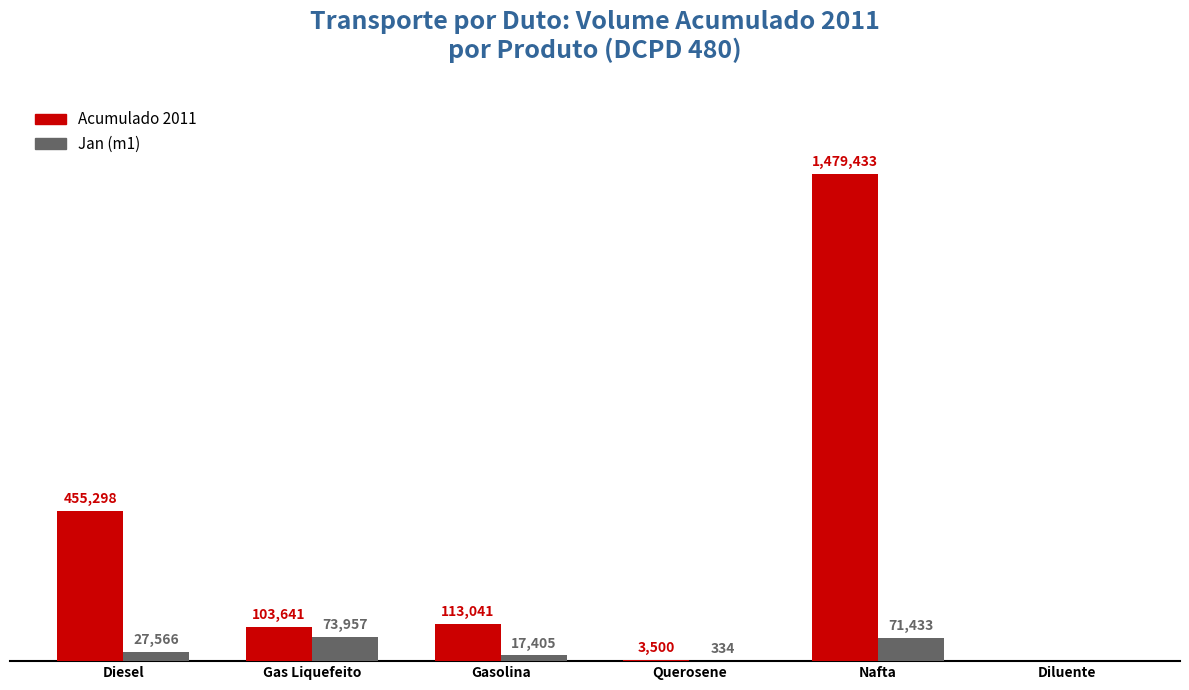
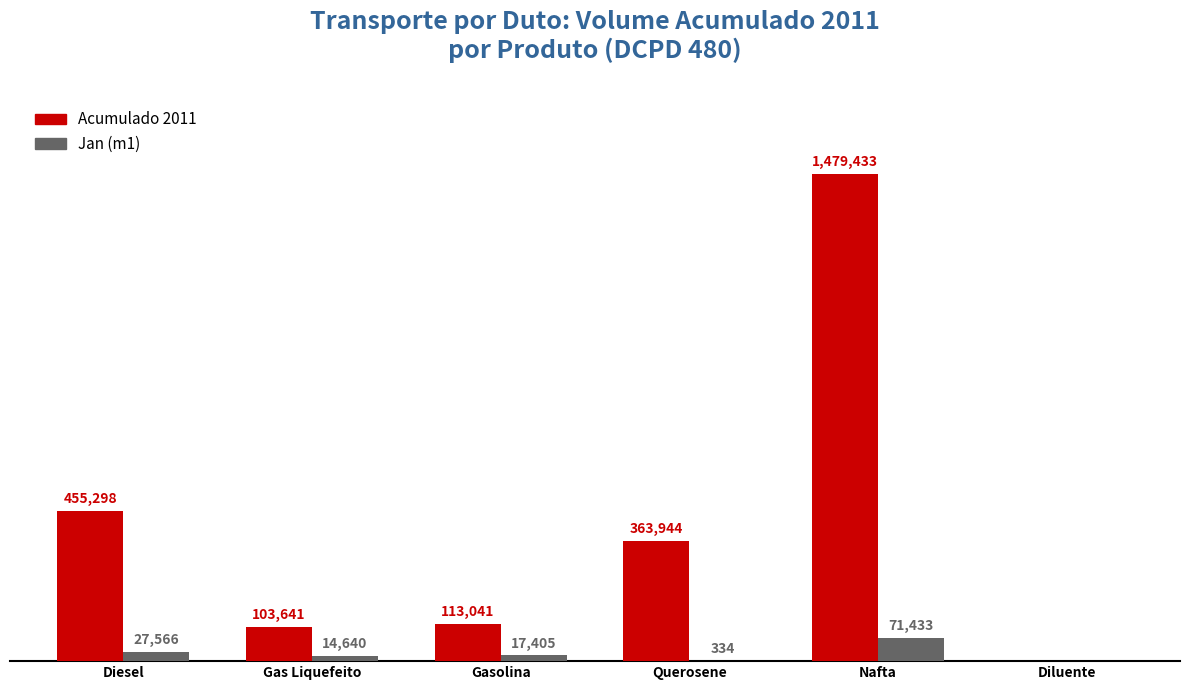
  {
    "Acumulado 2011": {
      "Diesel": "455,298",
      "Gas Liquefeito": "103,641",
      "Gasolina": "113,041",
-     "Querosene": "3,500",
+     "Querosene": "363,944",
      "Nafta": "1,479,433"
    },
    "Jan (m1)": {
      "Diesel": "27,566",
-     "Gas Liquefeito": "73,957",
+     "Gas Liquefeito": "14,640",
      "Gasolina": "17,405",
      "Querosene": "334",
      "Nafta": "71,433"
    }
  }
